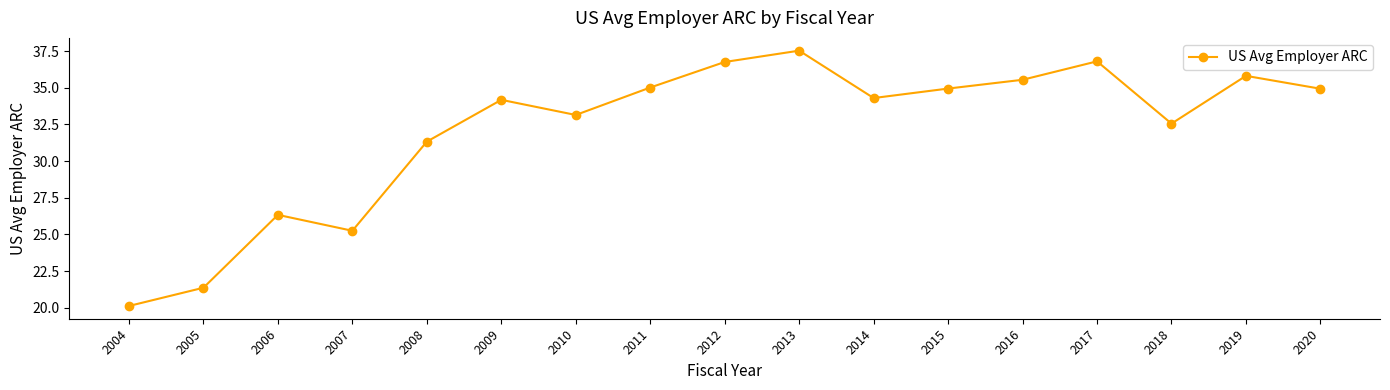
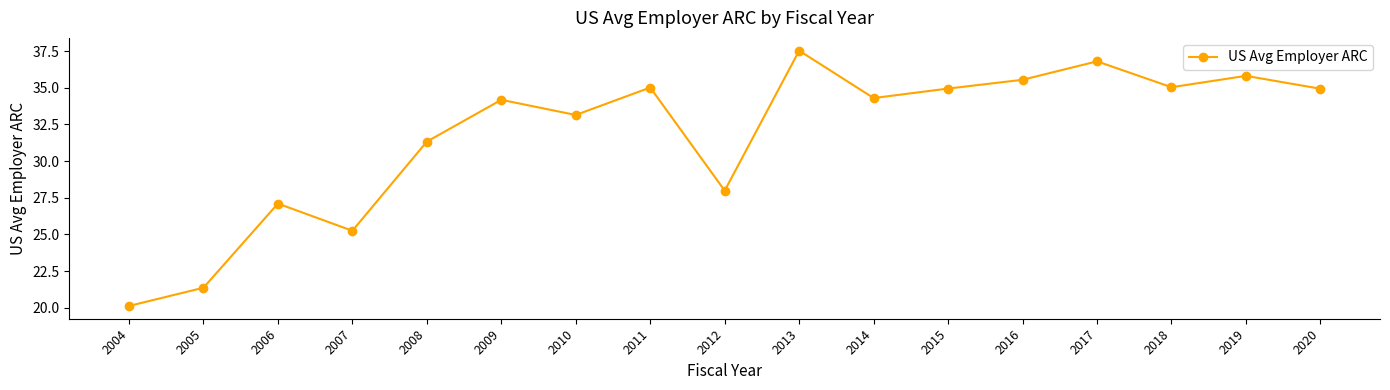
  {
    "2004": 20.1,
    "2005": 21.4,
-   "2006": 26.3,
+   "2006": 27.1,
    "2007": 25.2,
    "2008": 31.3,
    "2009": 34.2,
    "2010": 33.2,
    "2011": 35.0,
-   "2012": 36.8,
+   "2012": 28.0,
    "2013": 37.5,
    "2014": 34.3,
    "2015": 35.0,
    "2016": 35.6,
    "2017": 36.8,
-   "2018": 32.6,
+   "2018": 35.0,
    "2019": 35.8,
    "2020": 34.9
  }
